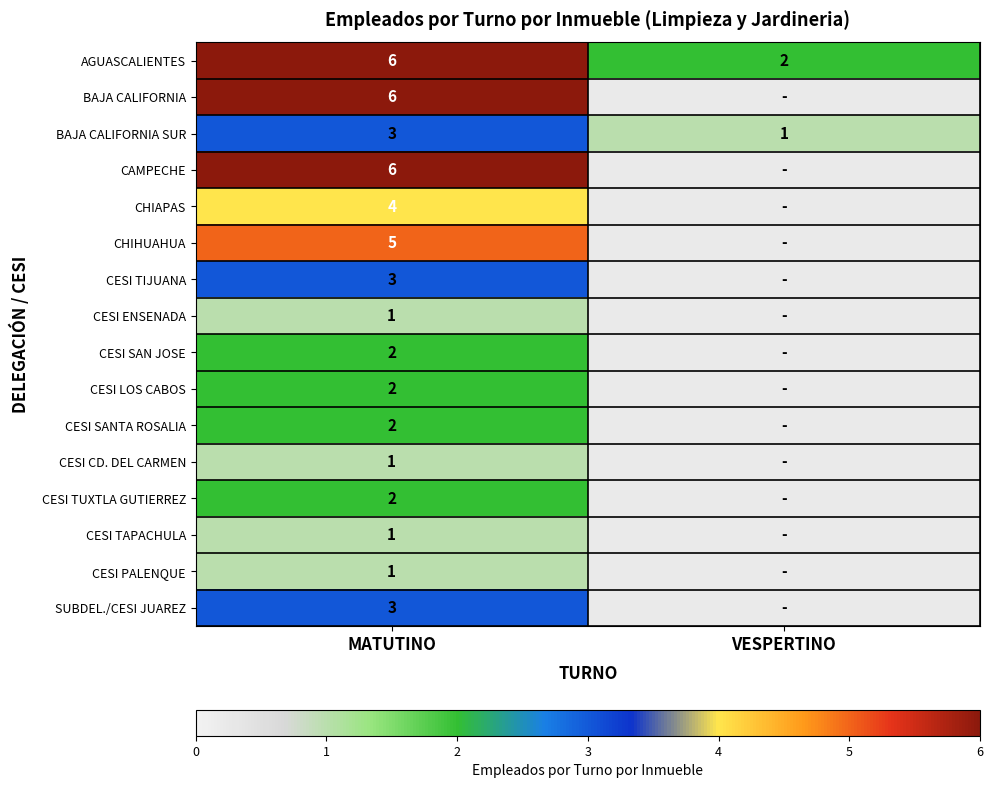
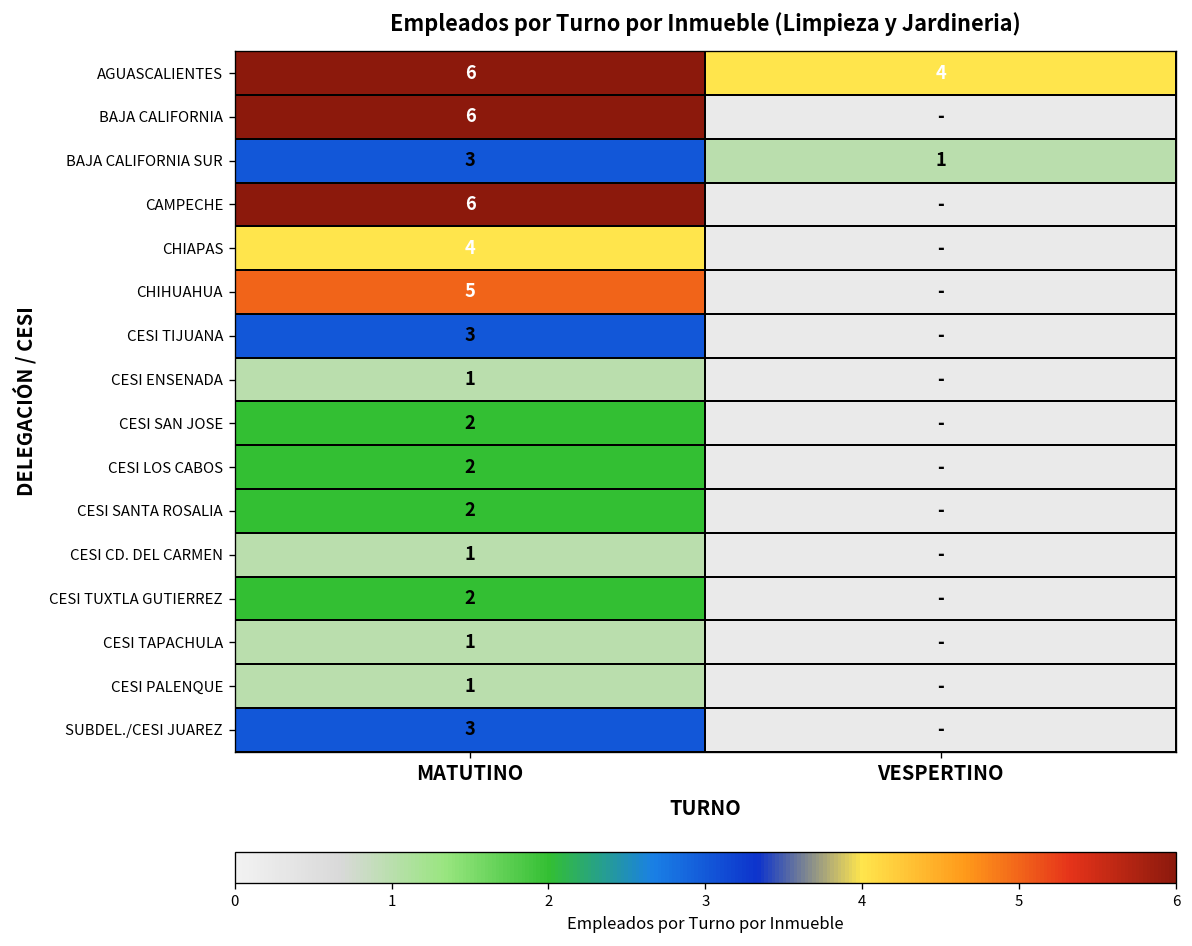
  {
    "AGUASCALIENTES": {
      "MATUTINO": 6,
-     "VESPERTINO": 2
+     "VESPERTINO": 4
    },
    "BAJA CALIFORNIA": {
      "MATUTINO": 6
    },
    "BAJA CALIFORNIA SUR": {
      "MATUTINO": 3,
      "VESPERTINO": 1
    },
    "CAMPECHE": {
      "MATUTINO": 6
    },
    "CHIAPAS": {
      "MATUTINO": 4
    },
    "CHIHUAHUA": {
      "MATUTINO": 5
    },
    "CESI TIJUANA": {
      "MATUTINO": 3
    },
    "CESI ENSENADA": {
      "MATUTINO": 1
    },
    "CESI SAN JOSE": {
      "MATUTINO": 2
    },
    "CESI LOS CABOS": {
      "MATUTINO": 2
    },
    "CESI SANTA ROSALIA": {
      "MATUTINO": 2
    },
    "CESI CD. DEL CARMEN": {
      "MATUTINO": 1
    },
    "CESI TUXTLA GUTIERREZ": {
      "MATUTINO": 2
    },
    "CESI TAPACHULA": {
      "MATUTINO": 1
    },
    "CESI PALENQUE": {
      "MATUTINO": 1
    },
    "SUBDEL./CESI JUAREZ": {
      "MATUTINO": 3
    }
  }
